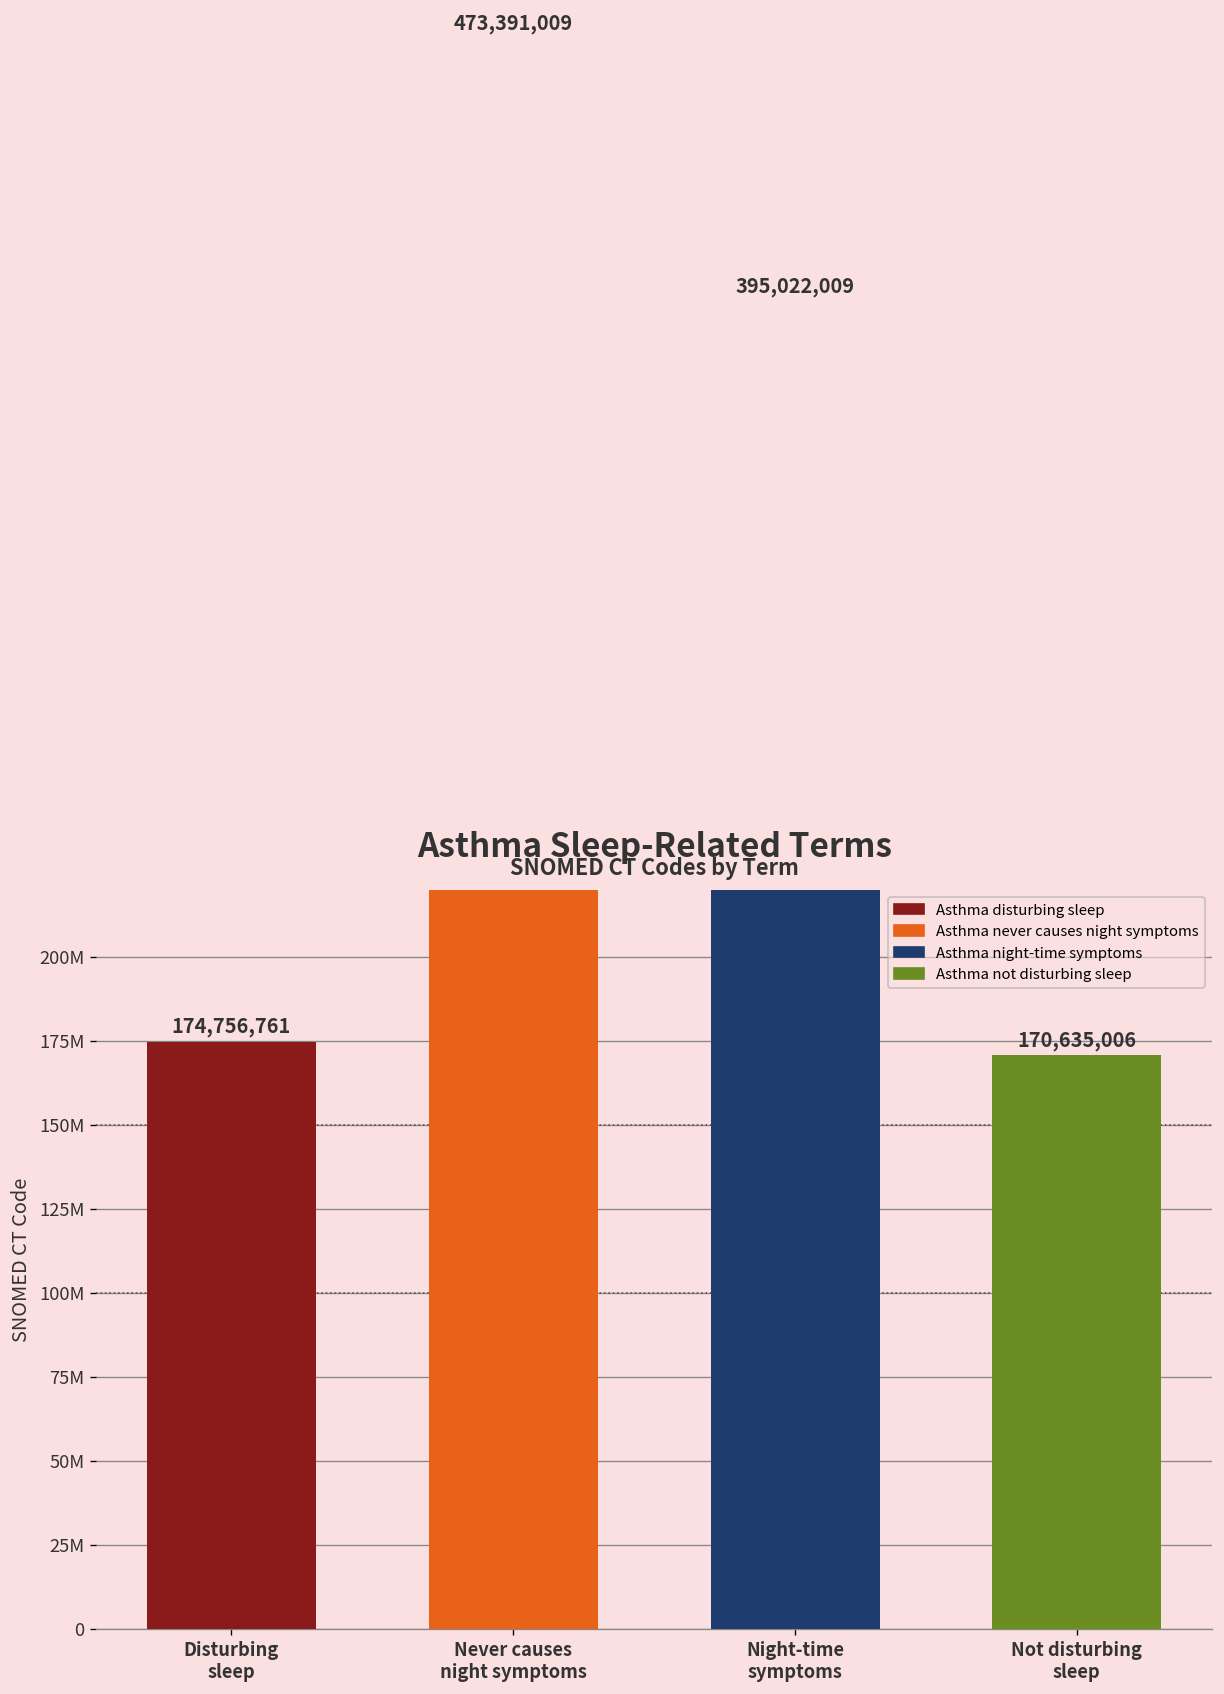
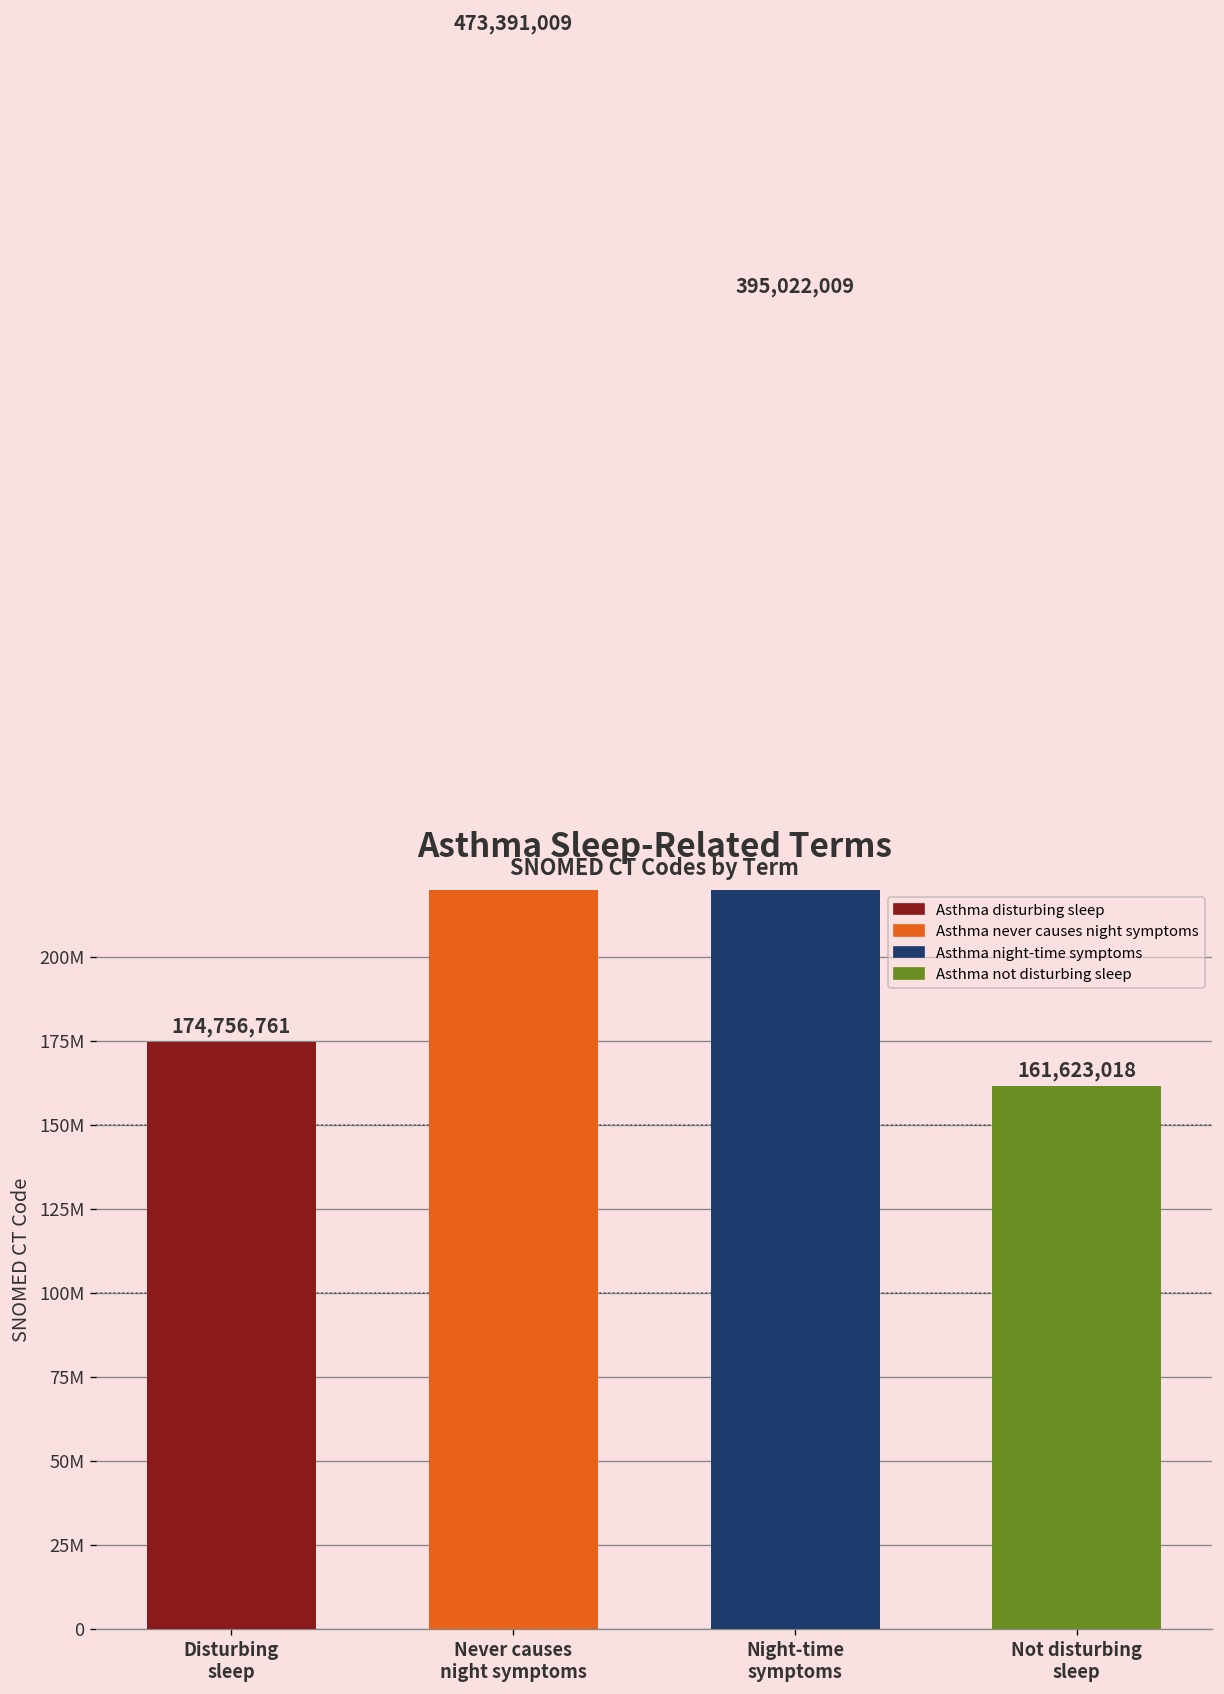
  {
    "Disturbing sleep": "174,756,761",
-   "Not disturbing sleep": "170,635,006"
+   "Not disturbing sleep": "161,623,018"
  }
